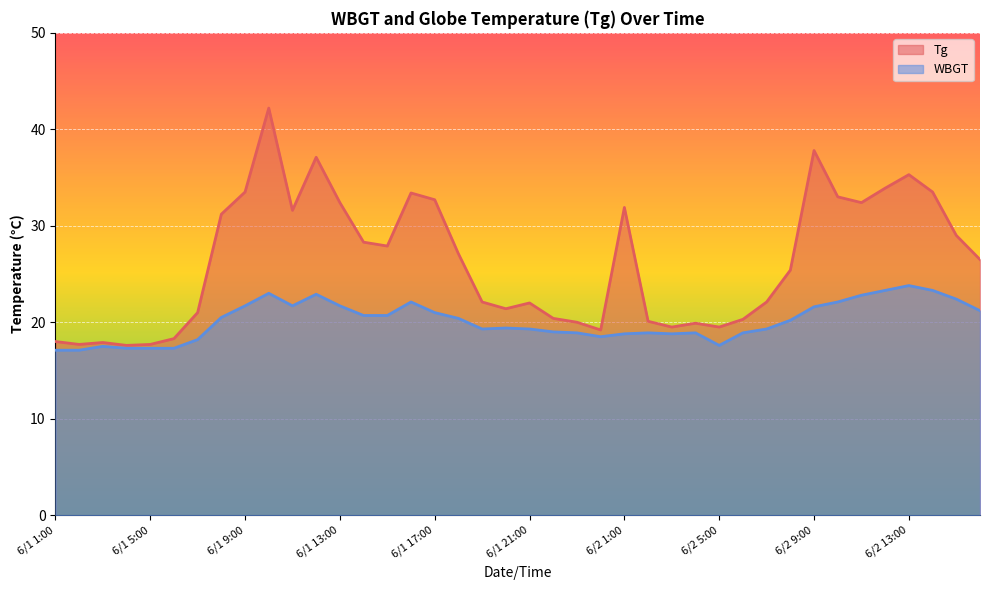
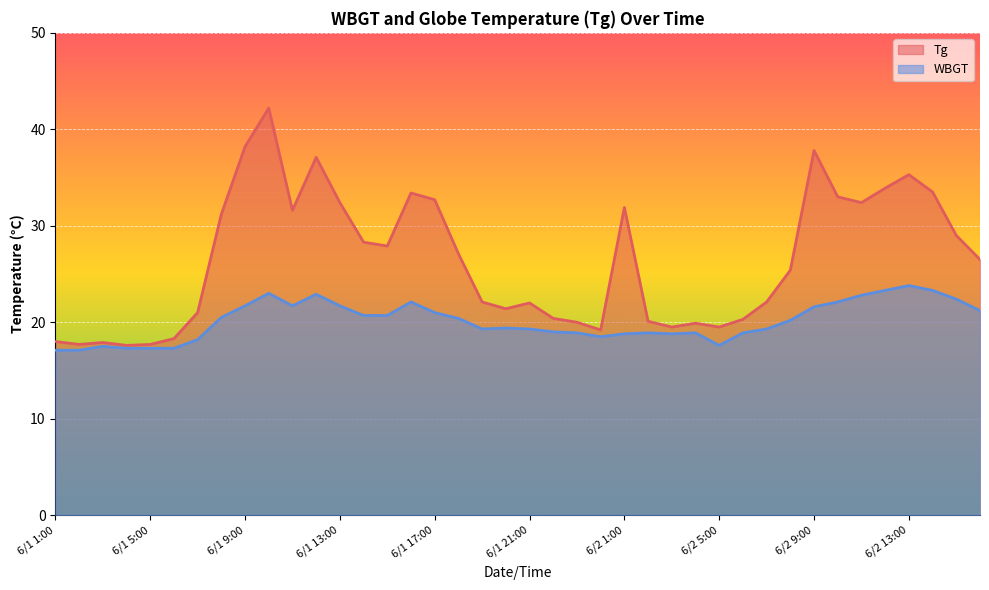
  {
    "Tg": {
      "6/1 1:00": 18,
      "6/1 5:00": 18,
-     "6/1 9:00": 34,
+     "6/1 9:00": 38,
      "6/1 13:00": 32,
      "6/1 17:00": 33,
      "6/1 21:00": 22,
      "6/2 1:00": 32,
      "6/2 5:00": 20,
      "6/2 9:00": 38,
      "6/2 13:00": 35
    },
    "WBGT": {
      "6/1 1:00": 17,
      "6/1 5:00": 17,
      "6/1 9:00": 22,
      "6/1 13:00": 22,
      "6/1 17:00": 21,
      "6/1 21:00": 19,
      "6/2 1:00": 19,
      "6/2 5:00": 18,
      "6/2 9:00": 22,
      "6/2 13:00": 24
    }
  }
